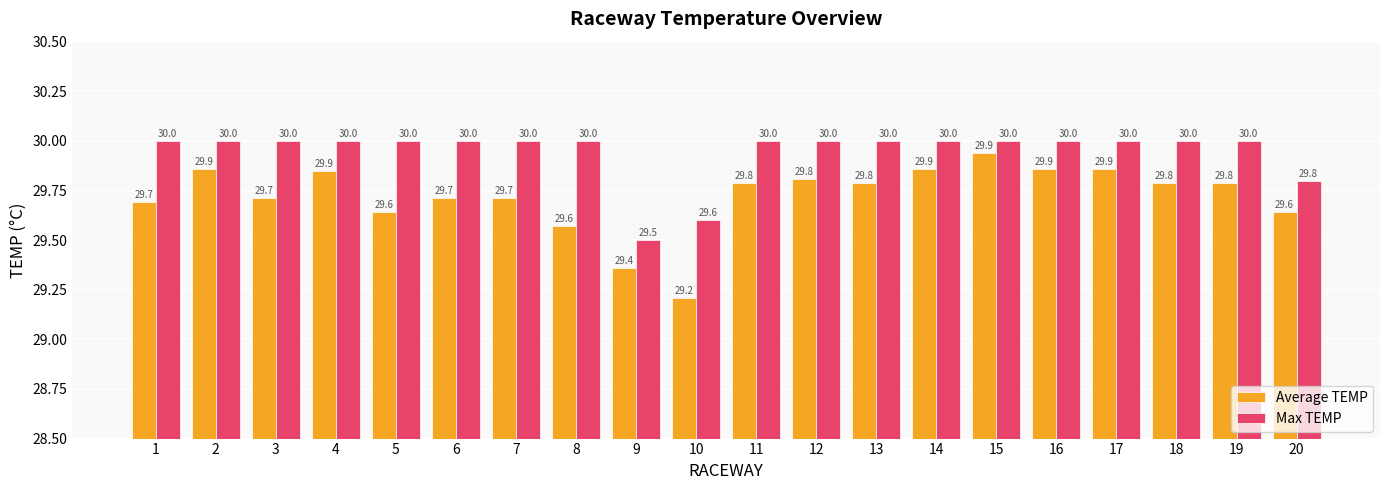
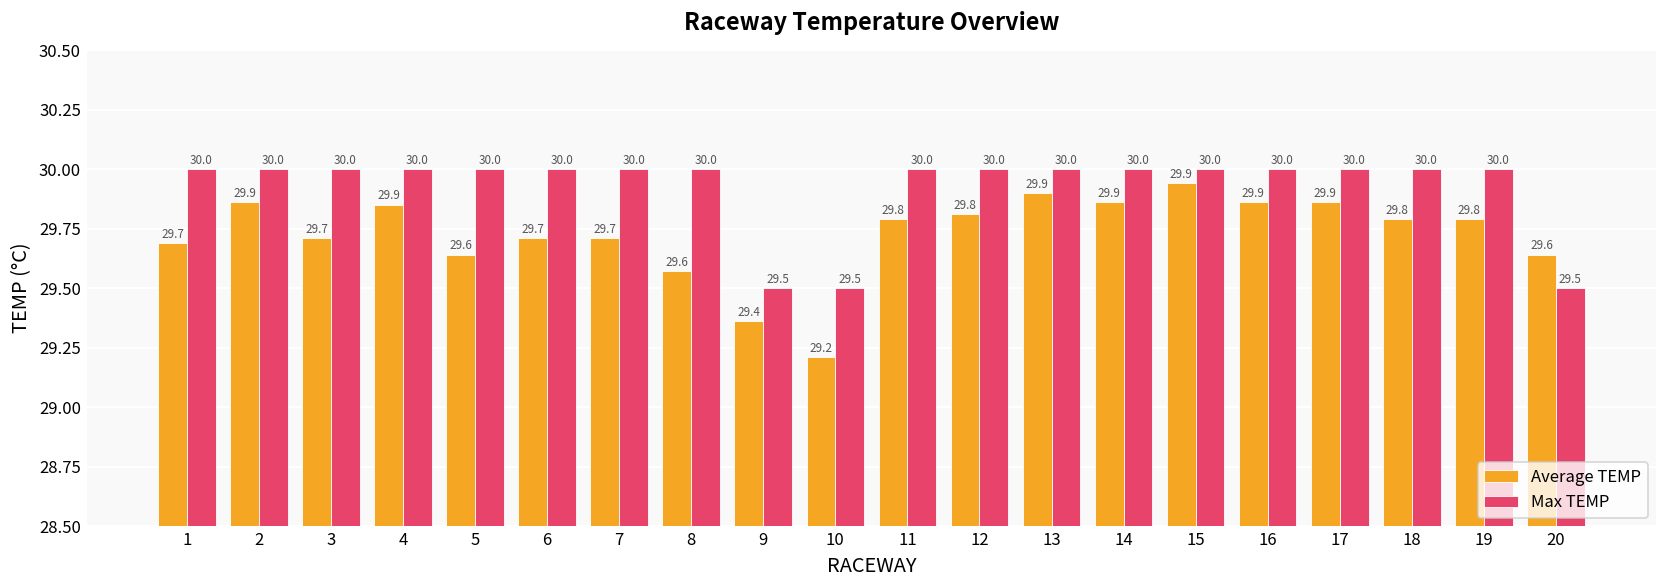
  {
    "Average TEMP": {
      "1": 29.7,
      "2": 29.9,
      "3": 29.7,
      "4": 29.9,
      "5": 29.6,
      "6": 29.7,
      "7": 29.7,
      "8": 29.6,
      "9": 29.4,
      "10": 29.2,
      "11": 29.8,
      "12": 29.8,
-     "13": 29.8,
+     "13": 29.9,
      "14": 29.9,
      "15": 29.9,
      "16": 29.9,
      "17": 29.9,
      "18": 29.8,
      "19": 29.8,
      "20": 29.6
    },
    "Max TEMP": {
      "1": 30.0,
      "2": 30.0,
      "3": 30.0,
      "4": 30.0,
      "5": 30.0,
      "6": 30.0,
      "7": 30.0,
      "8": 30.0,
      "9": 29.5,
-     "10": 29.6,
+     "10": 29.5,
      "11": 30.0,
      "12": 30.0,
      "13": 30.0,
      "14": 30.0,
      "15": 30.0,
      "16": 30.0,
      "17": 30.0,
      "18": 30.0,
      "19": 30.0,
-     "20": 29.8
+     "20": 29.5
    }
  }
